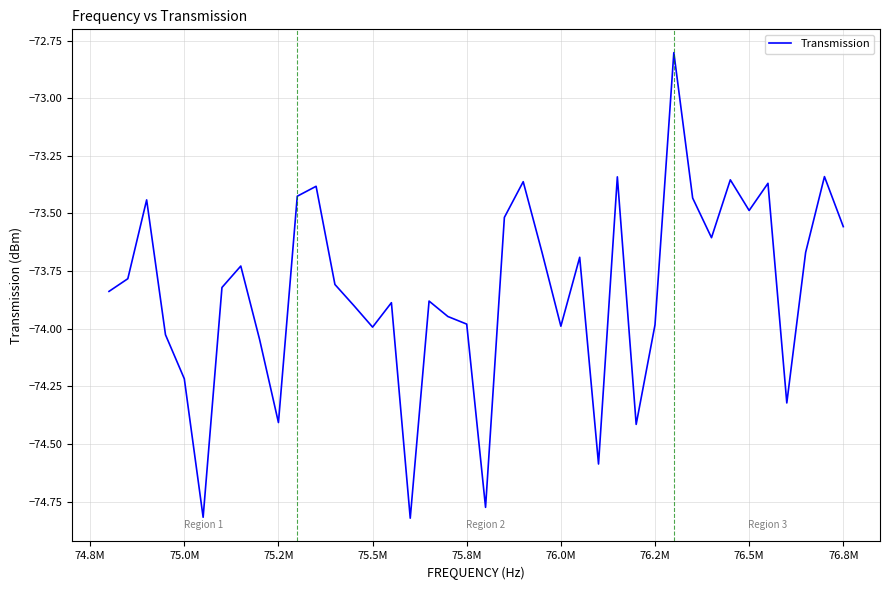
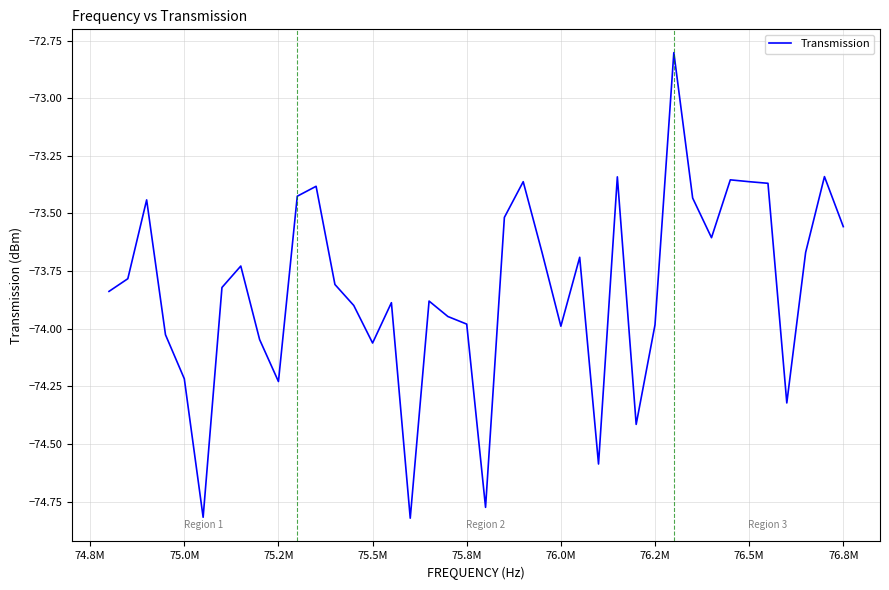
  {
    "75.0M": -74.22,
-   "75.2M": -74.41,
-   "75.5M": -73.99,
+   "75.2M": -74.23,
+   "75.5M": -74.06,
    "75.8M": -73.98,
    "76.0M": -73.99,
    "76.2M": -73.98,
-   "76.5M": -73.49,
+   "76.5M": -73.36,
    "76.8M": -73.56
  }
